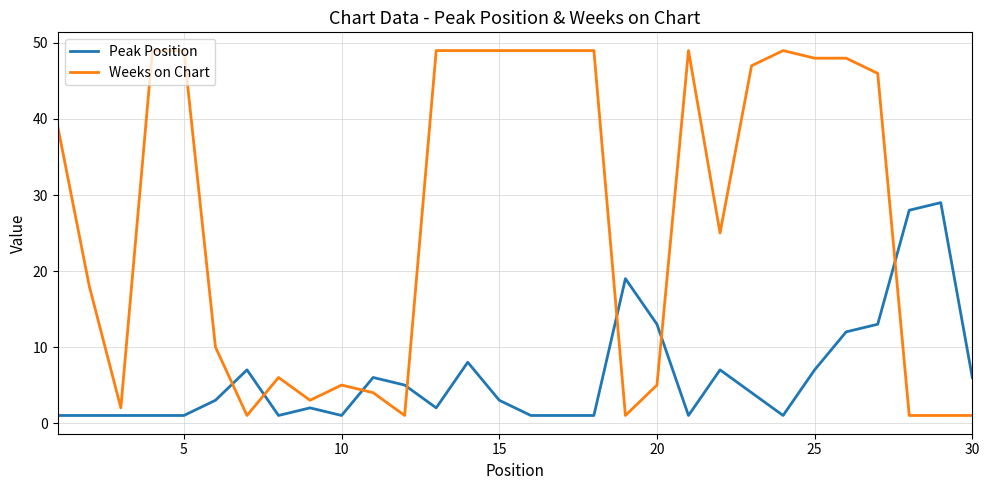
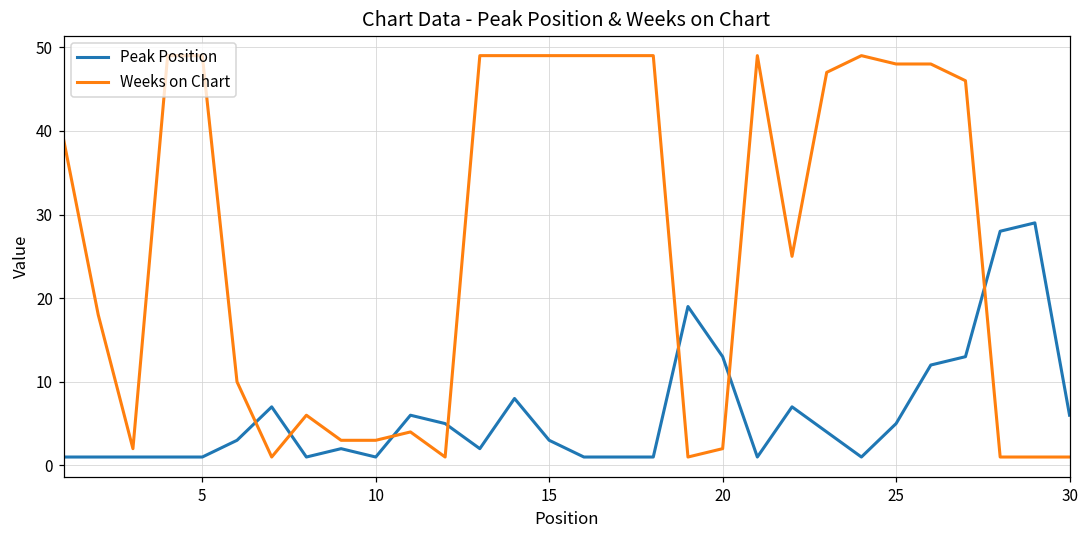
  {
    "Peak Position": {
      "5": 1,
      "10": 1,
      "15": 3,
      "20": 13,
-     "25": 7,
+     "25": 5,
      "30": 6
    },
    "Weeks on Chart": {
-     "10": 5,
+     "10": 3,
      "15": 49,
-     "20": 5,
+     "20": 2,
      "25": 48,
      "30": 1
    }
  }
